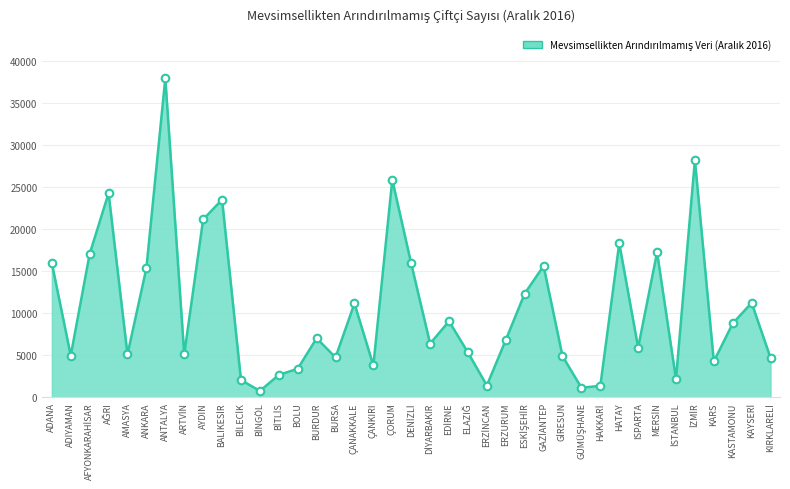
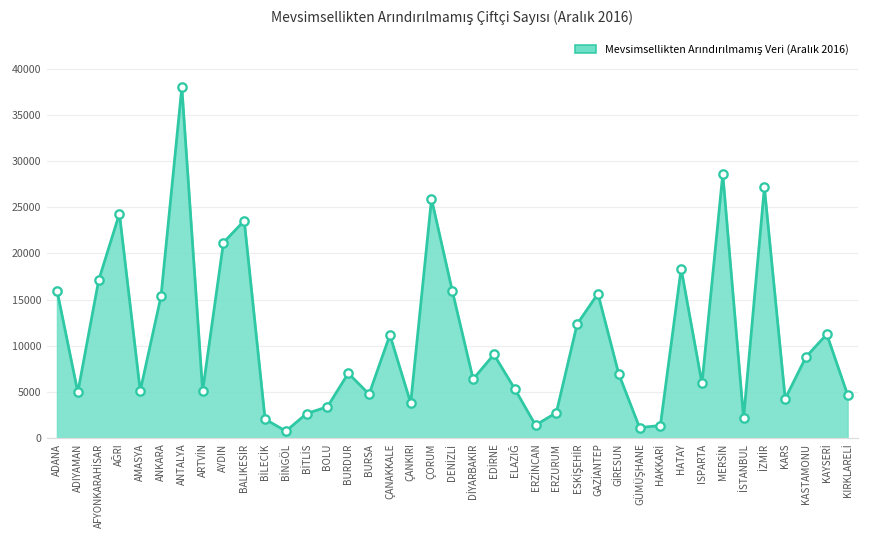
  {
    "ADANA": 16000,
    "ADIYAMAN": 5000,
    "AFYONKARAHİSAR": 17000,
    "AĞRI": 24000,
    "AMASYA": 5000,
    "ANKARA": 15000,
    "ANTALYA": 38000,
    "ARTVİN": 5000,
    "AYDIN": 21000,
    "BALIKESİR": 24000,
    "BİLECİK": 2000,
    "BİNGÖL": 1000,
    "BİTLİS": 3000,
    "BOLU": 3000,
    "BURDUR": 7000,
    "BURSA": 5000,
    "ÇANAKKALE": 11000,
    "ÇANKIRI": 4000,
    "ÇORUM": 26000,
    "DENİZLİ": 16000,
    "DİYARBAKIR": 6000,
    "EDİRNE": 9000,
    "ELAZIĞ": 5000,
    "ERZİNCAN": 1000,
-   "ERZURUM": 7000,
+   "ERZURUM": 3000,
    "ESKİŞEHİR": 12000,
    "GAZİANTEP": 16000,
-   "GİRESUN": 5000,
+   "GİRESUN": 7000,
    "GÜMÜŞHANE": 1000,
    "HAKKARİ": 1000,
    "HATAY": 18000,
    "ISPARTA": 6000,
-   "MERSİN": 17000,
+   "MERSİN": 29000,
    "İSTANBUL": 2000,
-   "İZMİR": 28000,
+   "İZMİR": 27000,
    "KARS": 4000,
    "KASTAMONU": 9000,
    "KAYSERİ": 11000,
    "KIRKLARELİ": 5000
  }
